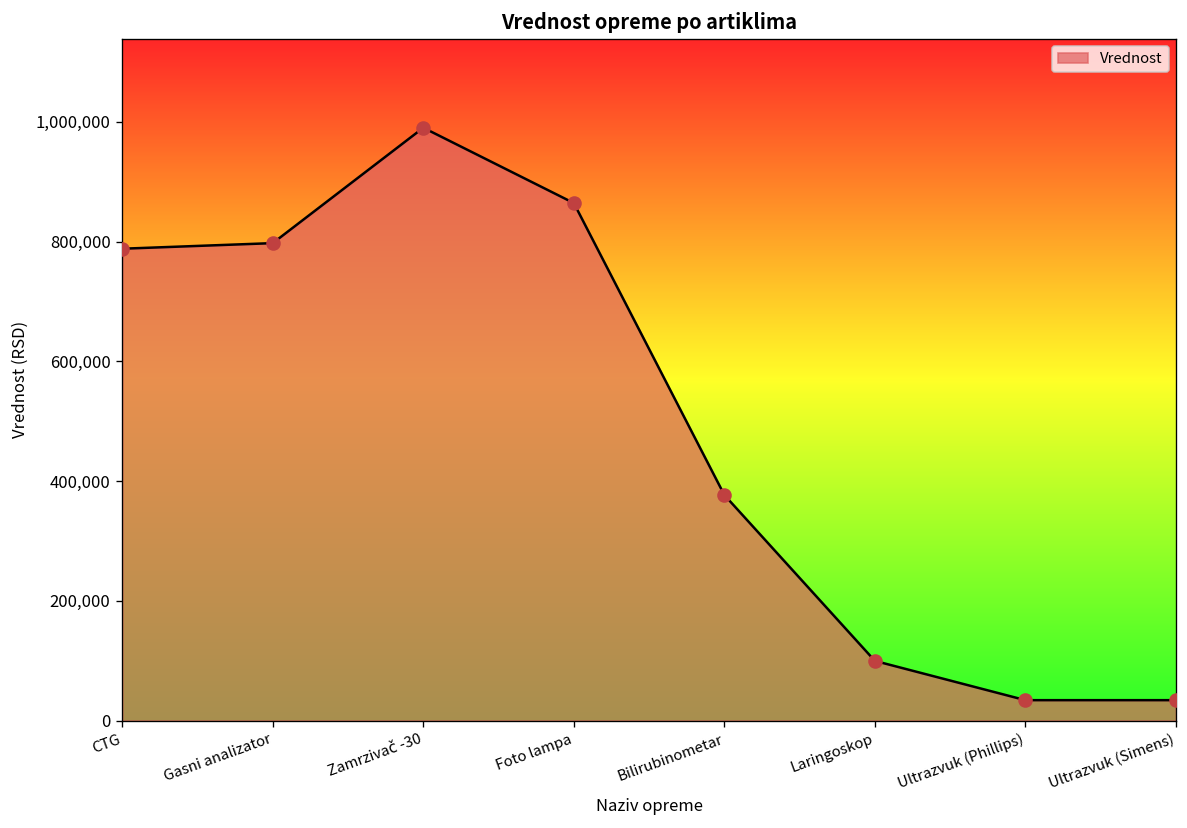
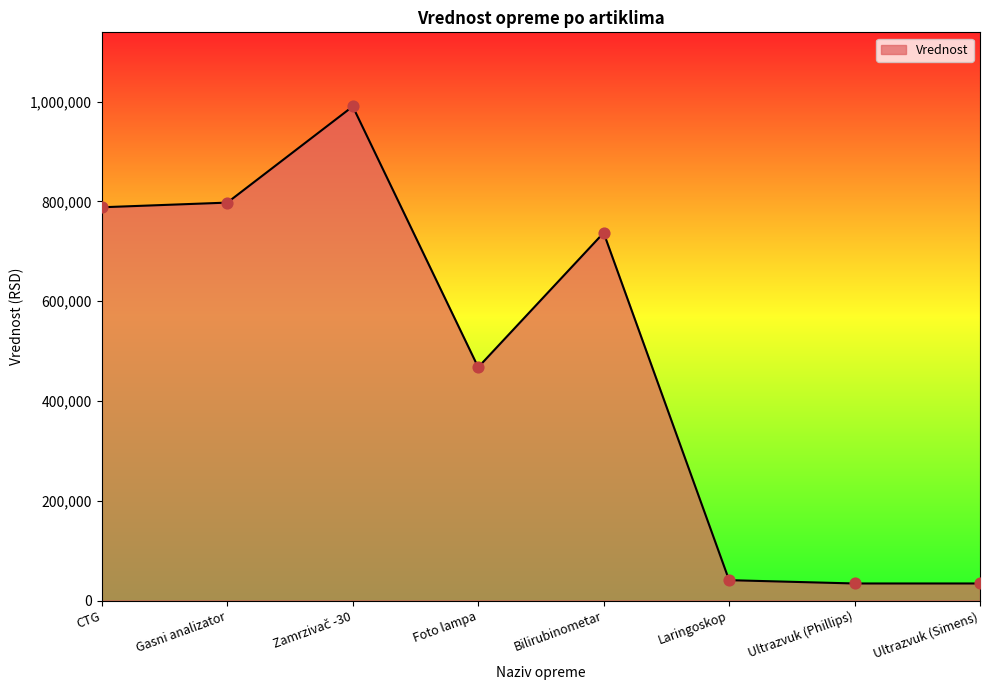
  {
    "CTG": "790,000",
    "Gasni analizator": "800,000",
    "Zamrzivač -30": "990,000",
-   "Foto lampa": "860,000",
-   "Bilirubinometar": "380,000",
-   "Laringoskop": "100,000",
+   "Foto lampa": "470,000",
+   "Bilirubinometar": "740,000",
+   "Laringoskop": "40,000",
    "Ultrazvuk (Phillips)": "30,000",
    "Ultrazvuk (Simens)": "30,000"
  }
